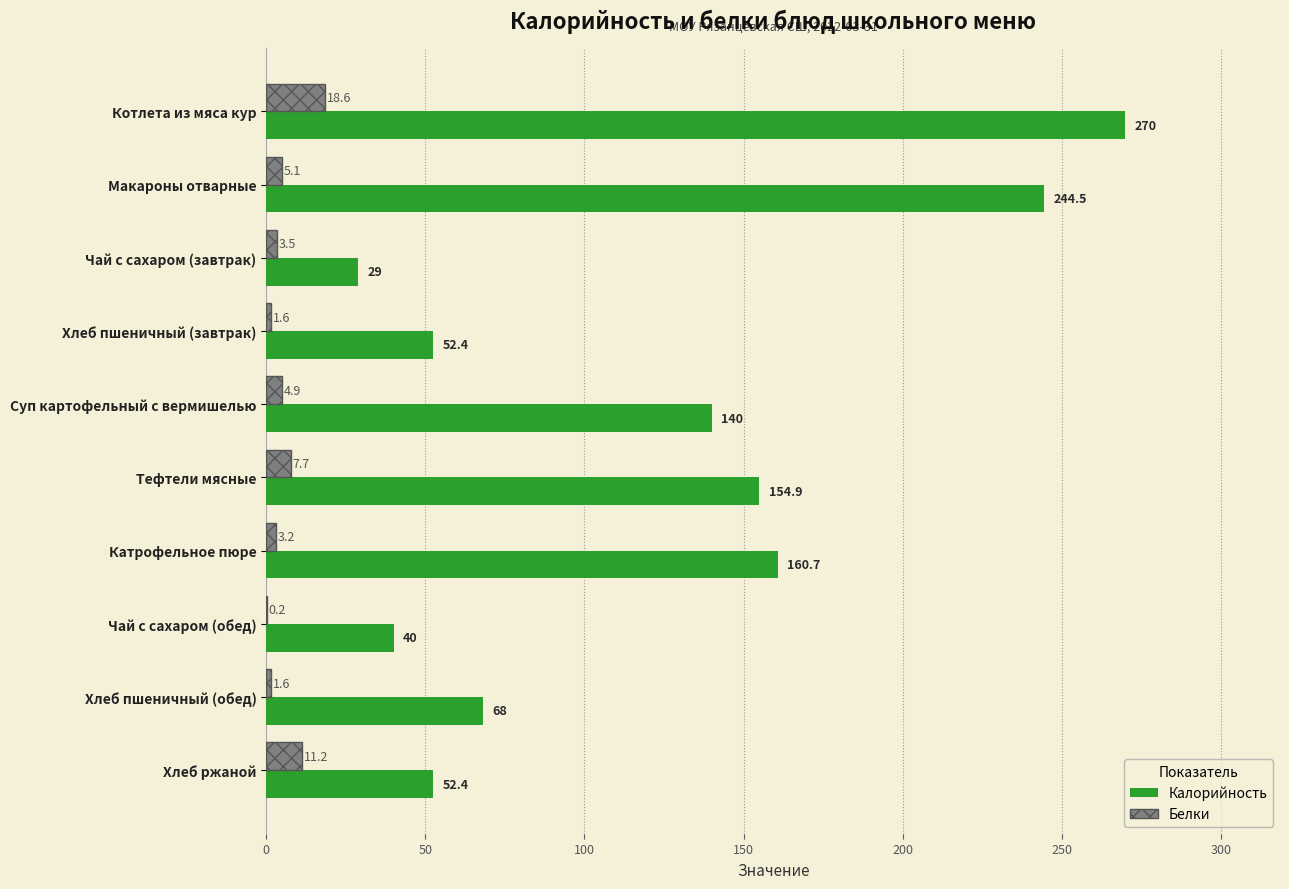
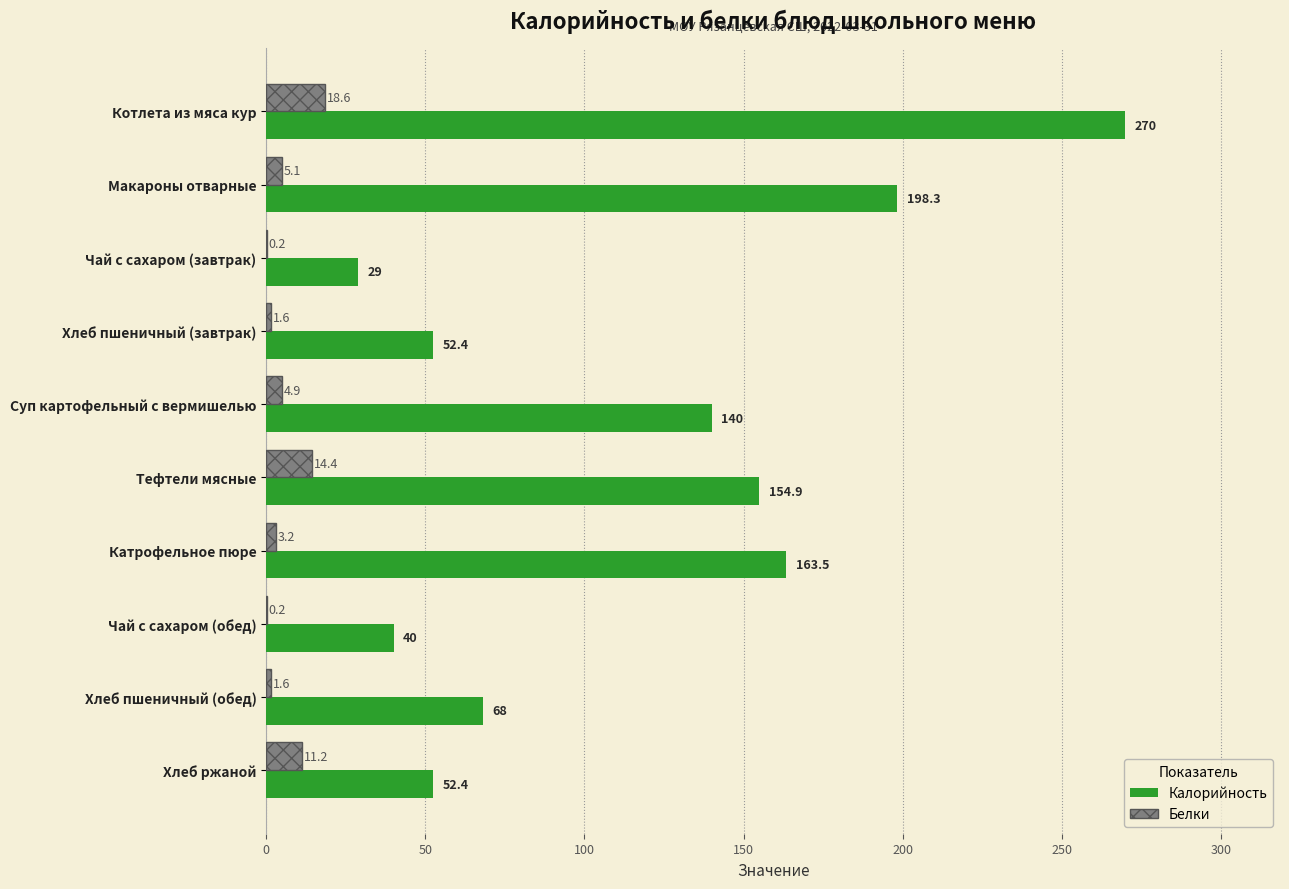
  {
    "Калорийность": {
      "Котлета из мяса кур": 270,
-     "Макароны отварные": 244.5,
+     "Макароны отварные": 198.3,
      "Чай с сахаром (завтрак)": 29,
      "Хлеб пшеничный (завтрак)": 52.4,
      "Суп картофельный с вермишелью": 140,
      "Тефтели мясные": 154.9,
-     "Катрофельное пюре": 160.7,
+     "Катрофельное пюре": 163.5,
      "Чай с сахаром (обед)": 40,
      "Хлеб пшеничный (обед)": 68,
      "Хлеб ржаной": 52.4
    },
    "Белки": {
      "Котлета из мяса кур": 18.6,
      "Макароны отварные": 5.1,
-     "Чай с сахаром (завтрак)": 3.5,
+     "Чай с сахаром (завтрак)": 0.2,
      "Хлеб пшеничный (завтрак)": 1.6,
      "Суп картофельный с вермишелью": 4.9,
-     "Тефтели мясные": 7.7,
+     "Тефтели мясные": 14.4,
      "Катрофельное пюре": 3.2,
      "Чай с сахаром (обед)": 0.2,
      "Хлеб пшеничный (обед)": 1.6,
      "Хлеб ржаной": 11.2
    }
  }
